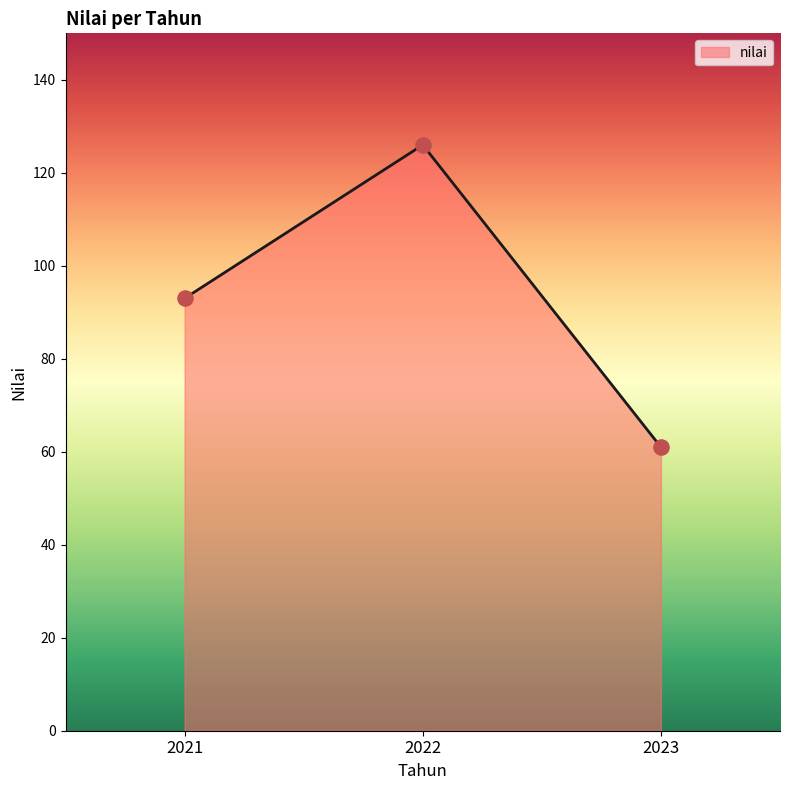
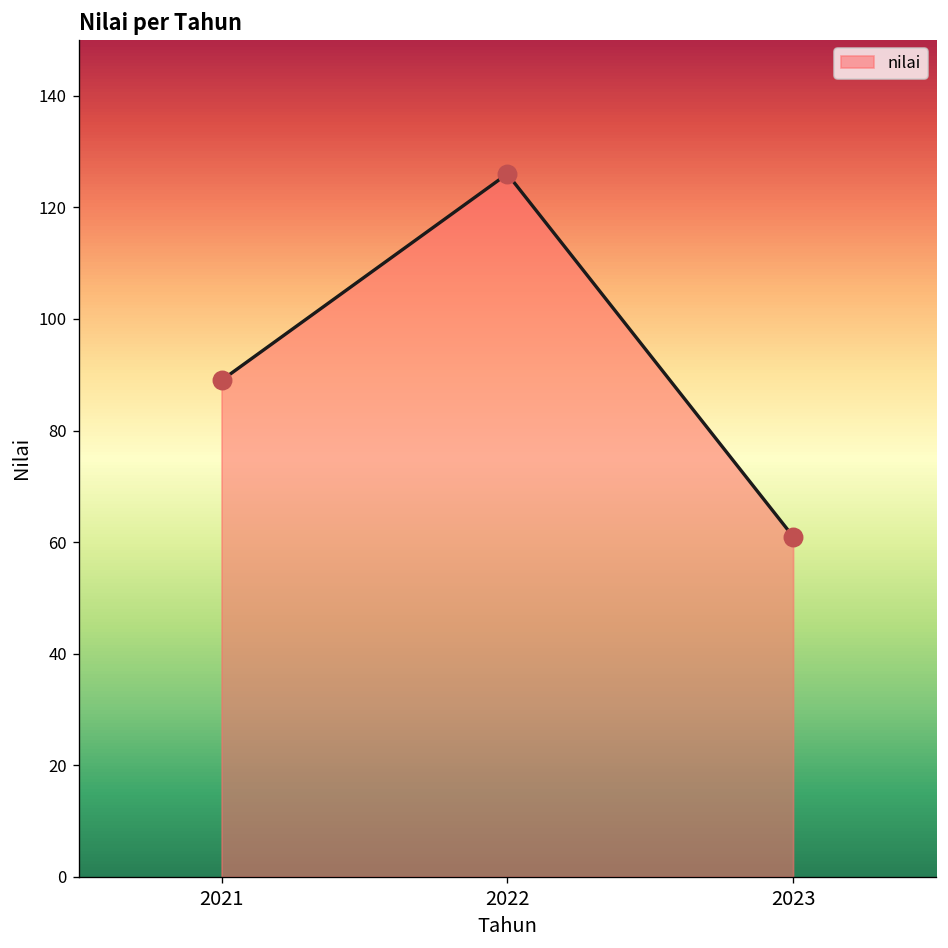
  {
-   "2021": 93,
+   "2021": 89,
    "2022": 126,
    "2023": 61
  }
